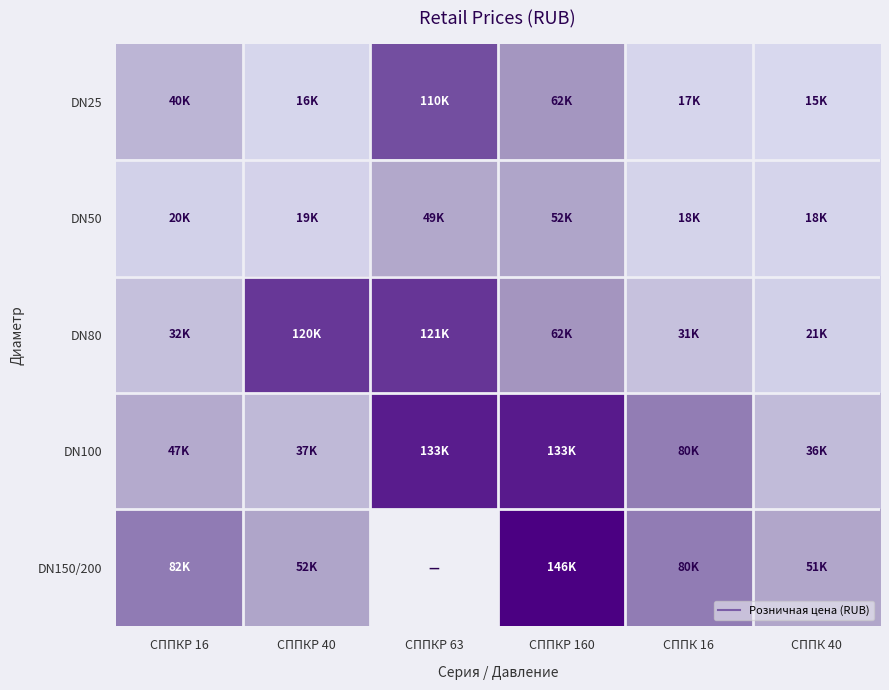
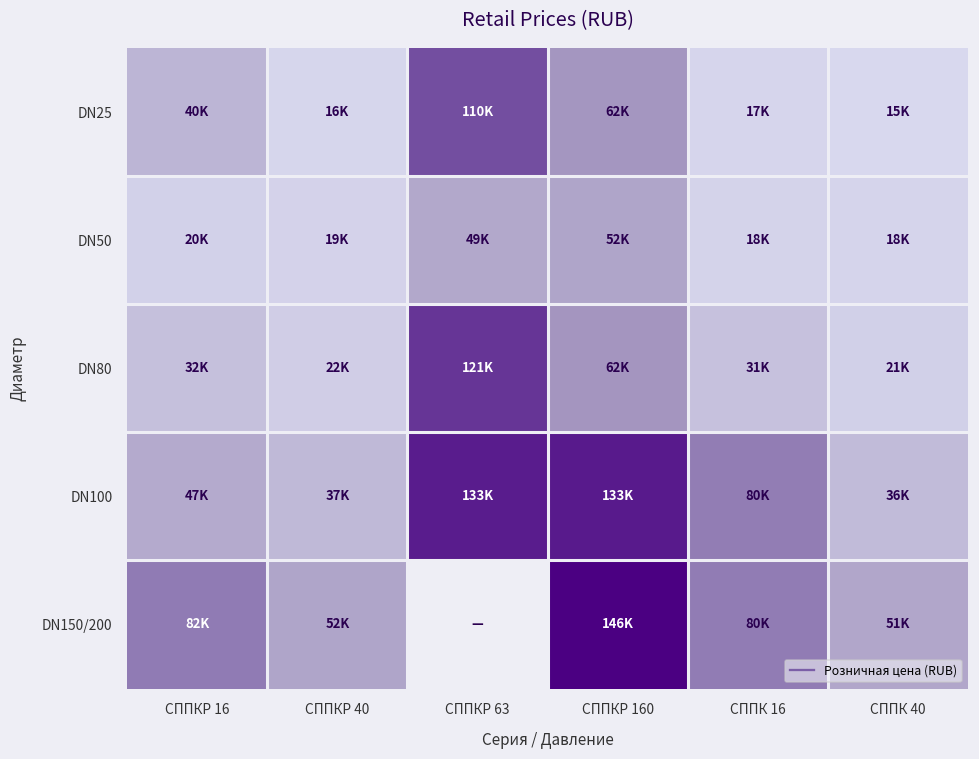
  {
    "DN25": {
      "СППКР 16": "40K",
      "СППКР 40": "16K",
      "СППКР 63": "110K",
      "СППКР 160": "62K",
      "СППК 16": "17K",
      "СППК 40": "15K"
    },
    "DN50": {
      "СППКР 16": "20K",
      "СППКР 40": "19K",
      "СППКР 63": "49K",
      "СППКР 160": "52K",
      "СППК 16": "18K",
      "СППК 40": "18K"
    },
    "DN80": {
      "СППКР 16": "32K",
-     "СППКР 40": "120K",
+     "СППКР 40": "22K",
      "СППКР 63": "121K",
      "СППКР 160": "62K",
      "СППК 16": "31K",
      "СППК 40": "21K"
    },
    "DN100": {
      "СППКР 16": "47K",
      "СППКР 40": "37K",
      "СППКР 63": "133K",
      "СППКР 160": "133K",
      "СППК 16": "80K",
      "СППК 40": "36K"
    },
    "DN150/200": {
      "СППКР 16": "82K",
      "СППКР 40": "52K",
      "СППКР 160": "146K",
      "СППК 16": "80K",
      "СППК 40": "51K"
    }
  }
